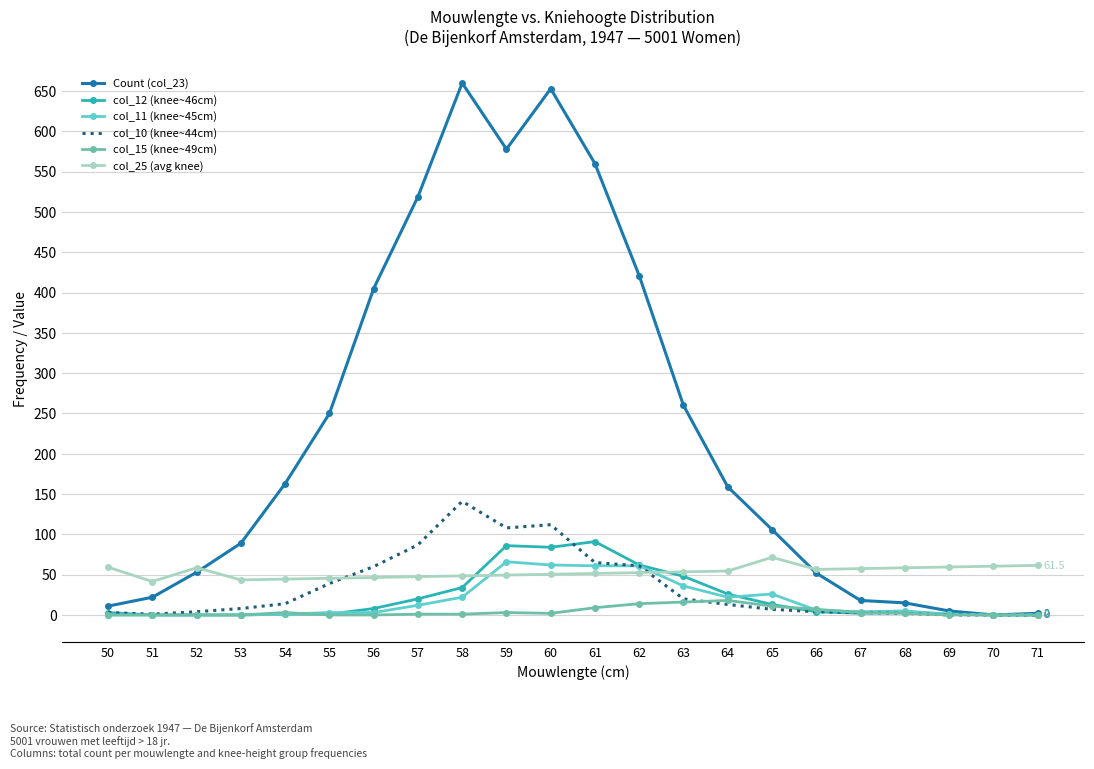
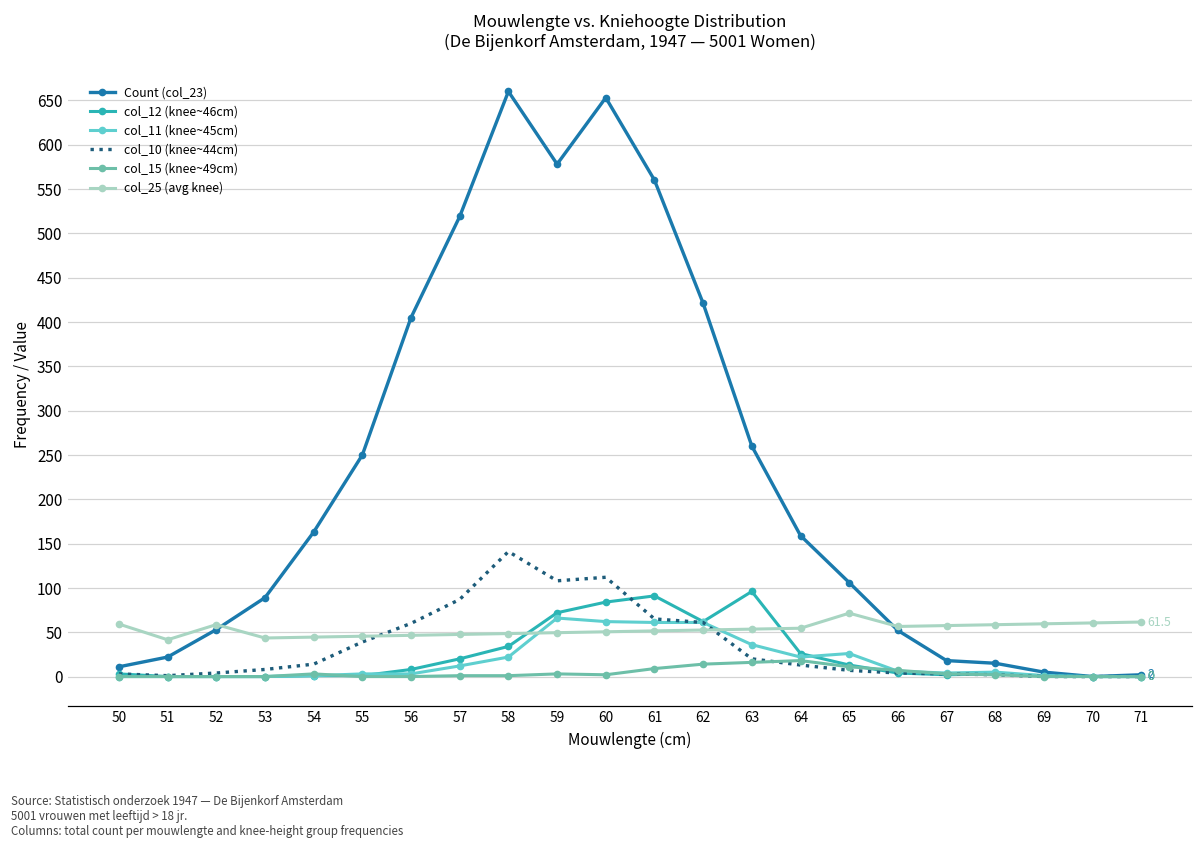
  {
    "col_12 (knee~46cm)": {
      "56": 10,
      "57": 20,
      "58": 30,
-     "59": 90,
+     "59": 70,
      "60": 80,
      "61": 90,
-     "63": 50,
+     "63": 100,
      "64": 30
    },
    "col_25 (avg knee)": {
      "71": 61.5
    }
  }
